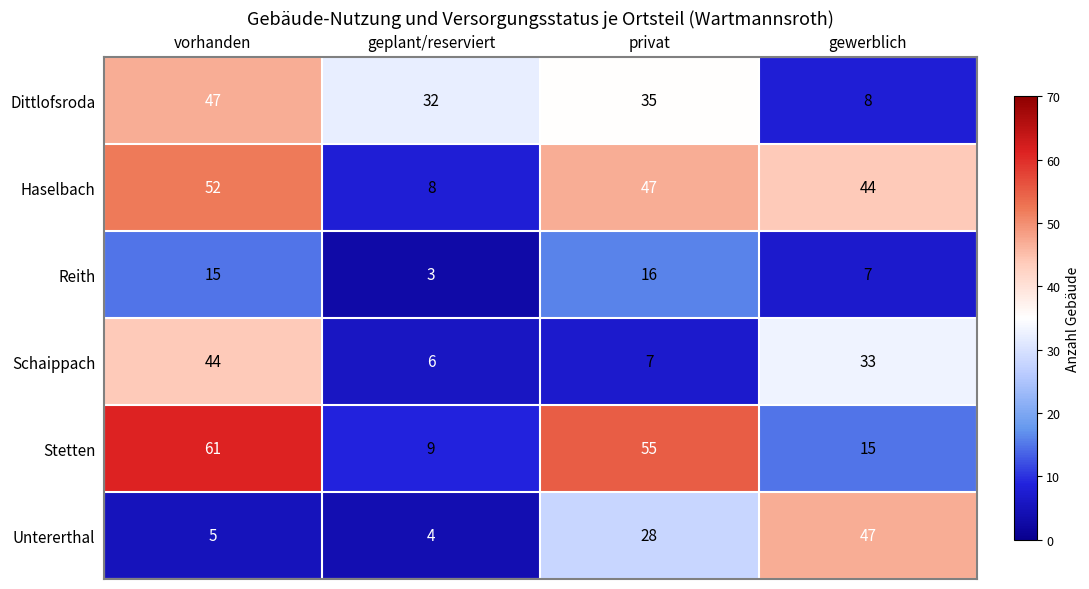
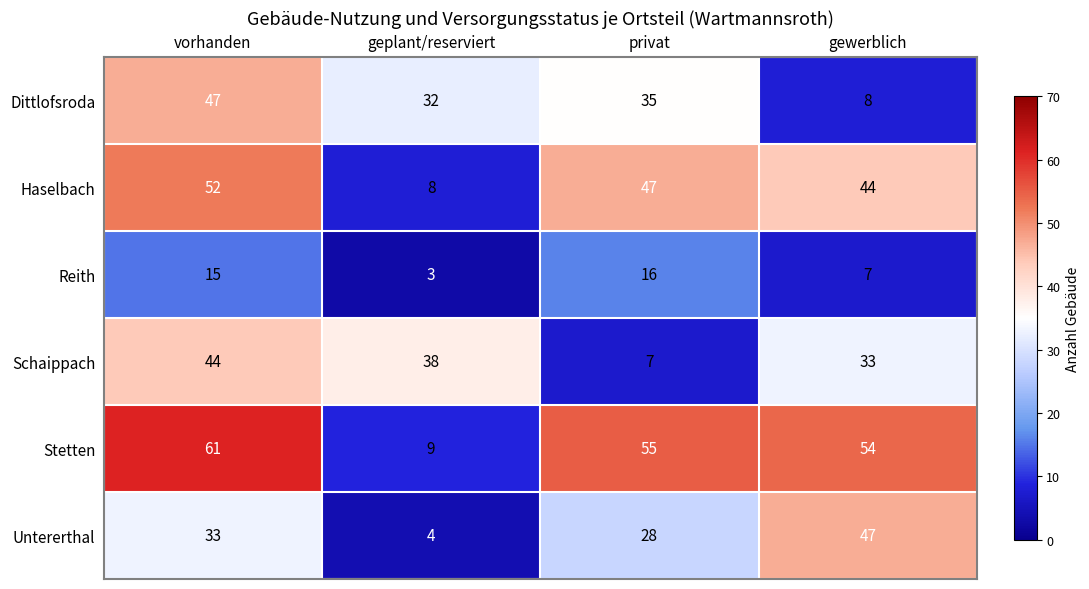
  {
    "Dittlofsroda": {
      "vorhanden": 47,
      "geplant/reserviert": 32,
      "privat": 35,
      "gewerblich": 8
    },
    "Haselbach": {
      "vorhanden": 52,
      "geplant/reserviert": 8,
      "privat": 47,
      "gewerblich": 44
    },
    "Reith": {
      "vorhanden": 15,
      "geplant/reserviert": 3,
      "privat": 16,
      "gewerblich": 7
    },
    "Schaippach": {
      "vorhanden": 44,
-     "geplant/reserviert": 6,
+     "geplant/reserviert": 38,
      "privat": 7,
      "gewerblich": 33
    },
    "Stetten": {
      "vorhanden": 61,
      "geplant/reserviert": 9,
      "privat": 55,
-     "gewerblich": 15
+     "gewerblich": 54
    },
    "Untererthal": {
-     "vorhanden": 5,
+     "vorhanden": 33,
      "geplant/reserviert": 4,
      "privat": 28,
      "gewerblich": 47
    }
  }
